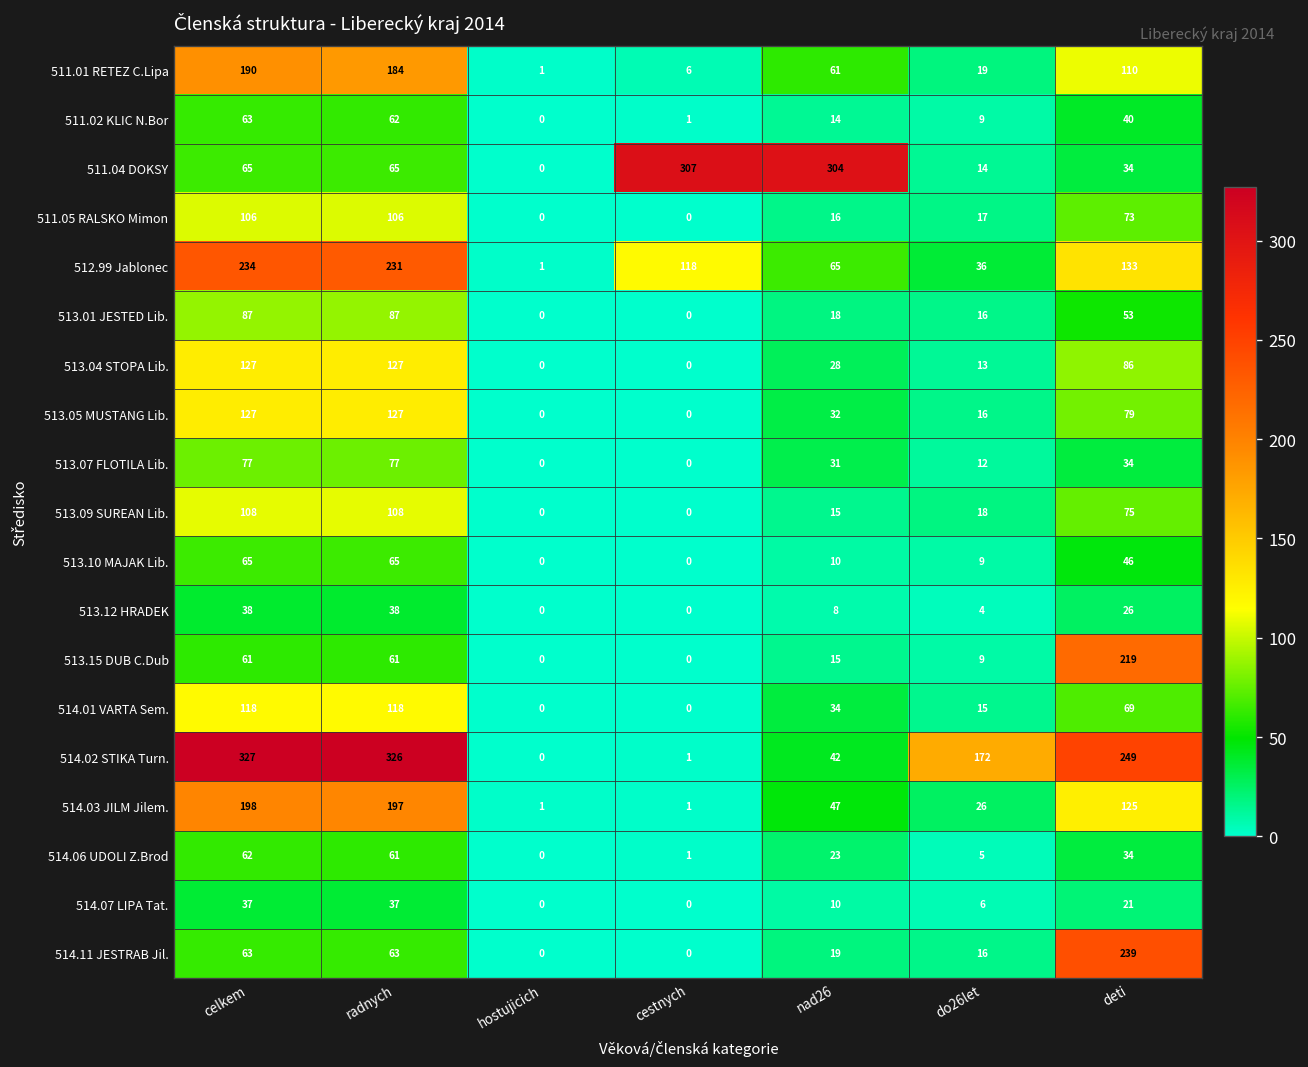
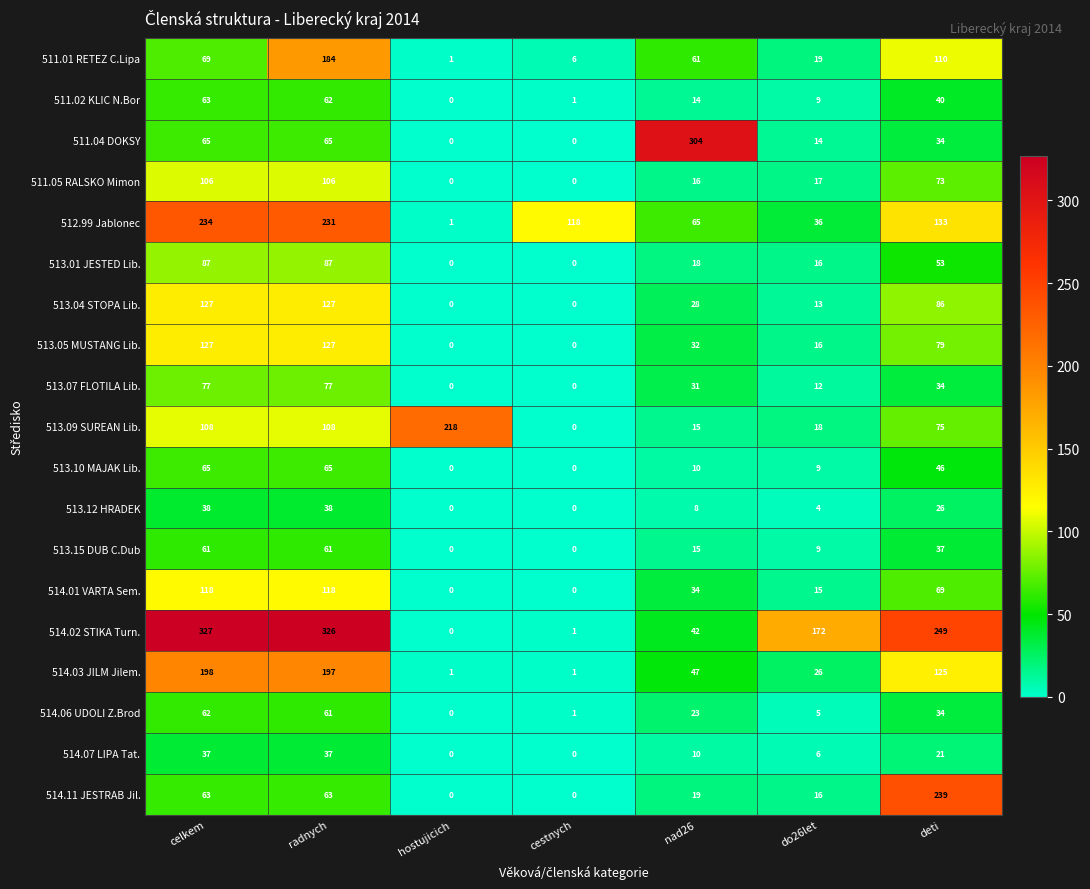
  {
    "511.01 RETEZ C.Lipa": {
-     "celkem": 190,
+     "celkem": 69,
      "radnych": 184,
      "hostujicich": 1,
      "cestnych": 6,
      "nad26": 61,
      "do26let": 19,
      "deti": 110
    },
    "511.02 KLIC N.Bor": {
      "celkem": 63,
      "radnych": 62,
      "hostujicich": 0,
      "cestnych": 1,
      "nad26": 14,
      "do26let": 9,
      "deti": 40
    },
    "511.04 DOKSY": {
      "celkem": 65,
      "radnych": 65,
      "hostujicich": 0,
-     "cestnych": 307,
+     "cestnych": 0,
      "nad26": 304,
      "do26let": 14,
      "deti": 34
    },
    "511.05 RALSKO Mimon": {
      "celkem": 106,
      "radnych": 106,
      "hostujicich": 0,
      "cestnych": 0,
      "nad26": 16,
      "do26let": 17,
      "deti": 73
    },
    "512.99 Jablonec": {
      "celkem": 234,
      "radnych": 231,
      "hostujicich": 1,
      "cestnych": 118,
      "nad26": 65,
      "do26let": 36,
      "deti": 133
    },
    "513.01 JESTED Lib.": {
      "celkem": 87,
      "radnych": 87,
      "hostujicich": 0,
      "cestnych": 0,
      "nad26": 18,
      "do26let": 16,
      "deti": 53
    },
    "513.04 STOPA Lib.": {
      "celkem": 127,
      "radnych": 127,
      "hostujicich": 0,
      "cestnych": 0,
      "nad26": 28,
      "do26let": 13,
      "deti": 86
    },
    "513.05 MUSTANG Lib.": {
      "celkem": 127,
      "radnych": 127,
      "hostujicich": 0,
      "cestnych": 0,
      "nad26": 32,
      "do26let": 16,
      "deti": 79
    },
    "513.07 FLOTILA Lib.": {
      "celkem": 77,
      "radnych": 77,
      "hostujicich": 0,
      "cestnych": 0,
      "nad26": 31,
      "do26let": 12,
      "deti": 34
    },
    "513.09 SUREAN Lib.": {
      "celkem": 108,
      "radnych": 108,
-     "hostujicich": 0,
+     "hostujicich": 218,
      "cestnych": 0,
      "nad26": 15,
      "do26let": 18,
      "deti": 75
    },
    "513.10 MAJAK Lib.": {
      "celkem": 65,
      "radnych": 65,
      "hostujicich": 0,
      "cestnych": 0,
      "nad26": 10,
      "do26let": 9,
      "deti": 46
    },
    "513.12 HRADEK": {
      "celkem": 38,
      "radnych": 38,
      "hostujicich": 0,
      "cestnych": 0,
      "nad26": 8,
      "do26let": 4,
      "deti": 26
    },
    "513.15 DUB C.Dub": {
      "celkem": 61,
      "radnych": 61,
      "hostujicich": 0,
      "cestnych": 0,
      "nad26": 15,
      "do26let": 9,
-     "deti": 219
+     "deti": 37
    },
    "514.01 VARTA Sem.": {
      "celkem": 118,
      "radnych": 118,
      "hostujicich": 0,
      "cestnych": 0,
      "nad26": 34,
      "do26let": 15,
      "deti": 69
    },
    "514.02 STIKA Turn.": {
      "celkem": 327,
      "radnych": 326,
      "hostujicich": 0,
      "cestnych": 1,
      "nad26": 42,
      "do26let": 172,
      "deti": 249
    },
    "514.03 JILM Jilem.": {
      "celkem": 198,
      "radnych": 197,
      "hostujicich": 1,
      "cestnych": 1,
      "nad26": 47,
      "do26let": 26,
      "deti": 125
    },
    "514.06 UDOLI Z.Brod": {
      "celkem": 62,
      "radnych": 61,
      "hostujicich": 0,
      "cestnych": 1,
      "nad26": 23,
      "do26let": 5,
      "deti": 34
    },
    "514.07 LIPA Tat.": {
      "celkem": 37,
      "radnych": 37,
      "hostujicich": 0,
      "cestnych": 0,
      "nad26": 10,
      "do26let": 6,
      "deti": 21
    },
    "514.11 JESTRAB Jil.": {
      "celkem": 63,
      "radnych": 63,
      "hostujicich": 0,
      "cestnych": 0,
      "nad26": 19,
      "do26let": 16,
      "deti": 239
    }
  }
